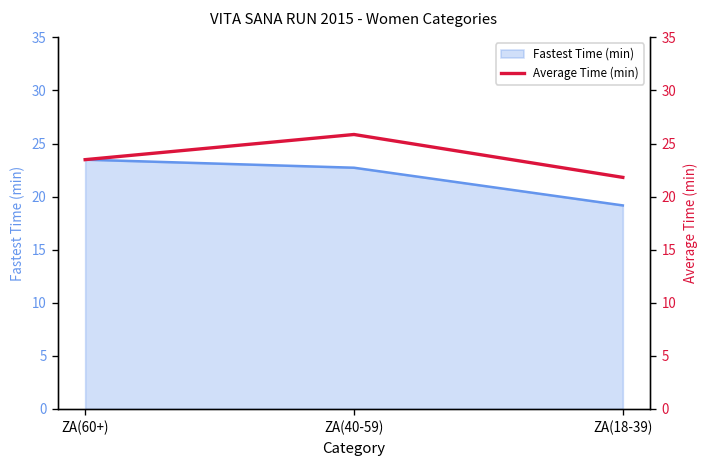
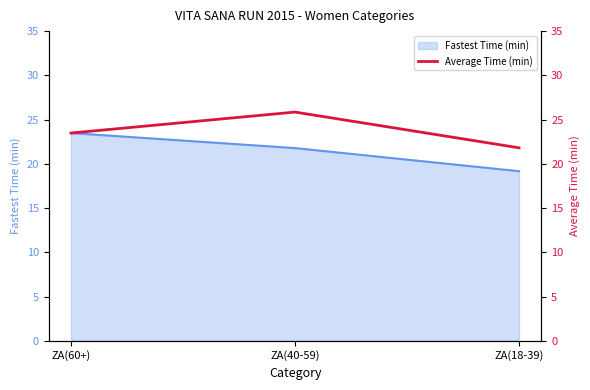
  {
    "Fastest Time (min)": {
      "ZA(60+)": 23,
-     "ZA(40-59)": 23,
+     "ZA(40-59)": 22,
      "ZA(18-39)": 19
    },
    "Average Time (min)": {
      "ZA(60+)": 23,
      "ZA(40-59)": 26,
      "ZA(18-39)": 22
    }
  }
